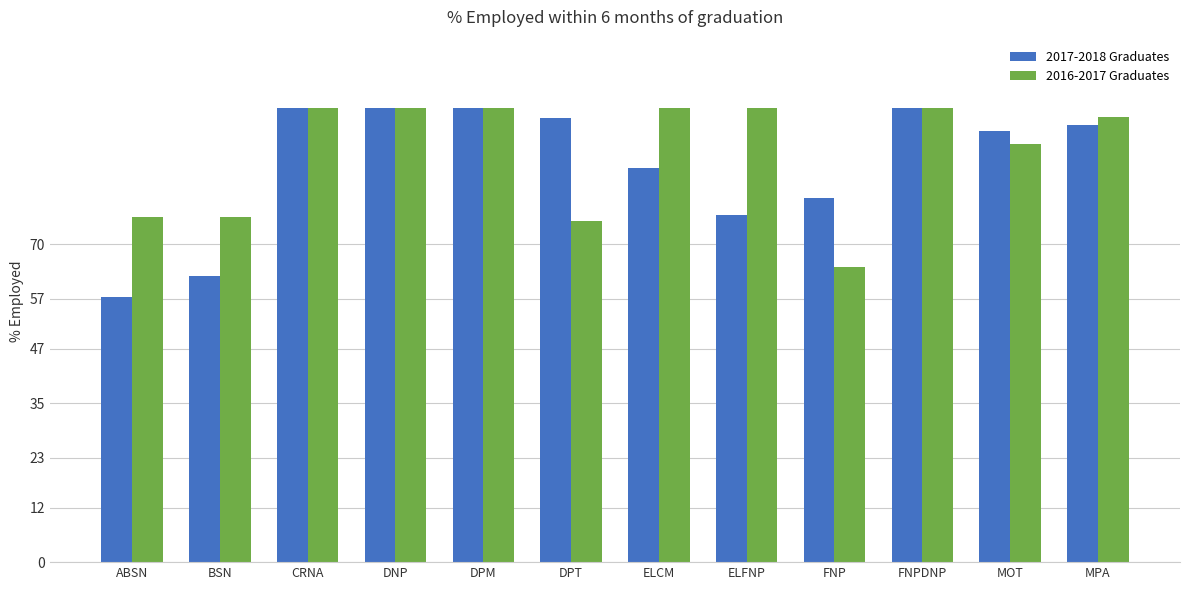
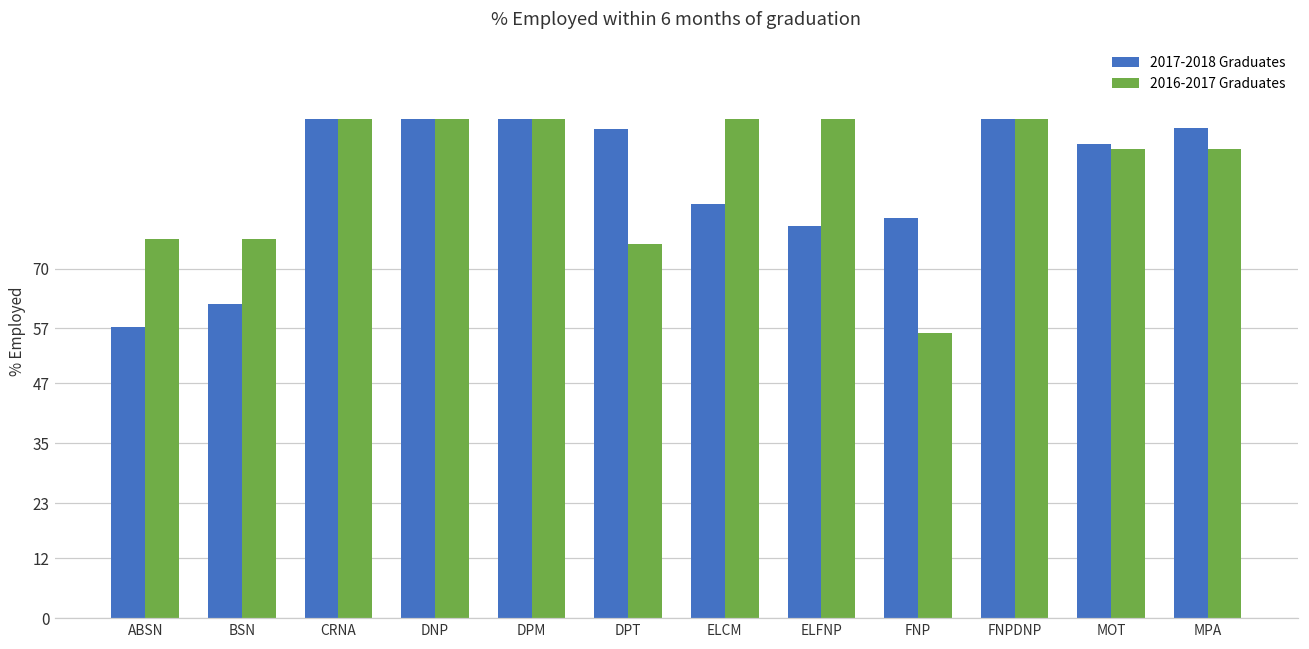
  {
    "2017-2018 Graduates": {
      "ABSN": 58,
      "BSN": 63,
      "CRNA": 100,
      "DNP": 100,
      "DPM": 100,
      "DPT": 98,
-     "ELCM": 87,
-     "ELFNP": 76,
+     "ELCM": 83,
+     "ELFNP": 79,
      "FNP": 80,
      "FNPDNP": 100,
      "MOT": 95,
-     "MPA": 96
+     "MPA": 98
    },
    "2016-2017 Graduates": {
      "ABSN": 76,
      "BSN": 76,
      "CRNA": 100,
      "DNP": 100,
      "DPM": 100,
      "DPT": 75,
      "ELCM": 100,
      "ELFNP": 100,
-     "FNP": 65,
+     "FNP": 57,
      "FNPDNP": 100,
-     "MOT": 92,
-     "MPA": 98
+     "MOT": 94,
+     "MPA": 94
    }
  }
